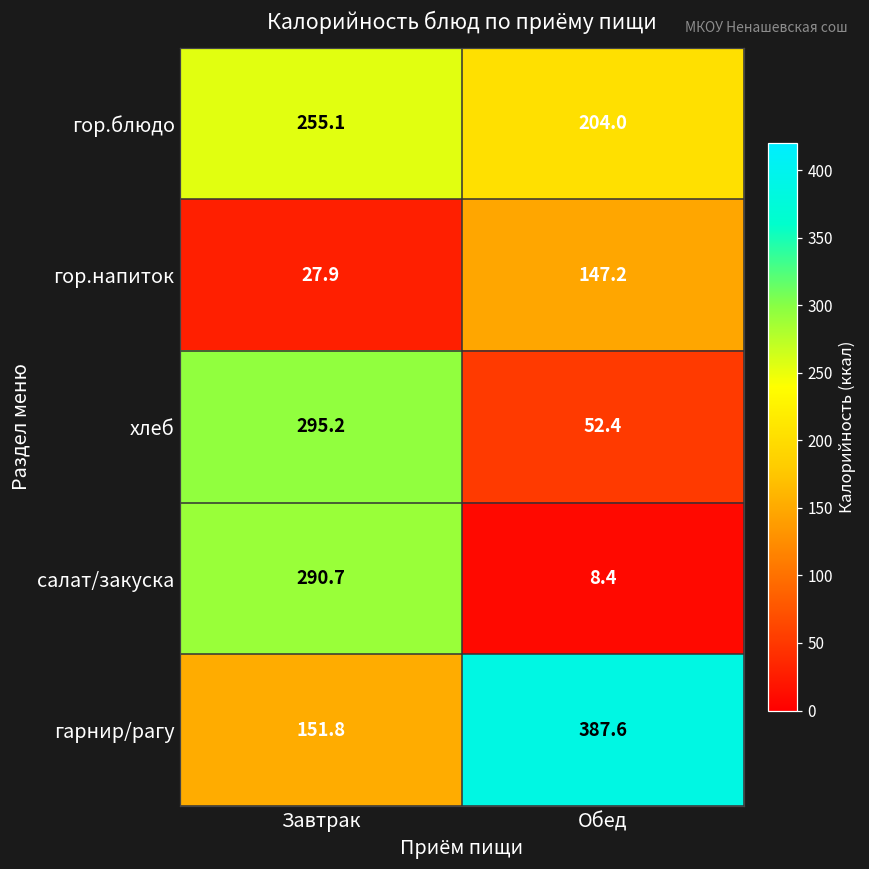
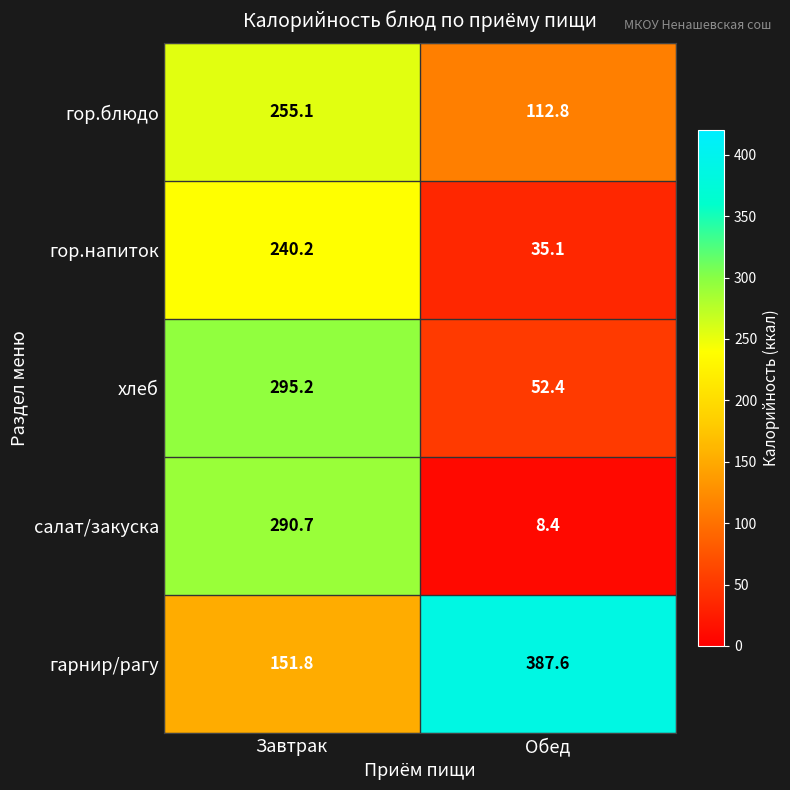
  {
    "гор.блюдо": {
      "Завтрак": 255.1,
-     "Обед": 204.0
+     "Обед": 112.8
    },
    "гор.напиток": {
-     "Завтрак": 27.9,
-     "Обед": 147.2
+     "Завтрак": 240.2,
+     "Обед": 35.1
    },
    "хлеб": {
      "Завтрак": 295.2,
      "Обед": 52.4
    },
    "салат/закуска": {
      "Завтрак": 290.7,
      "Обед": 8.4
    },
    "гарнир/рагу": {
      "Завтрак": 151.8,
      "Обед": 387.6
    }
  }
